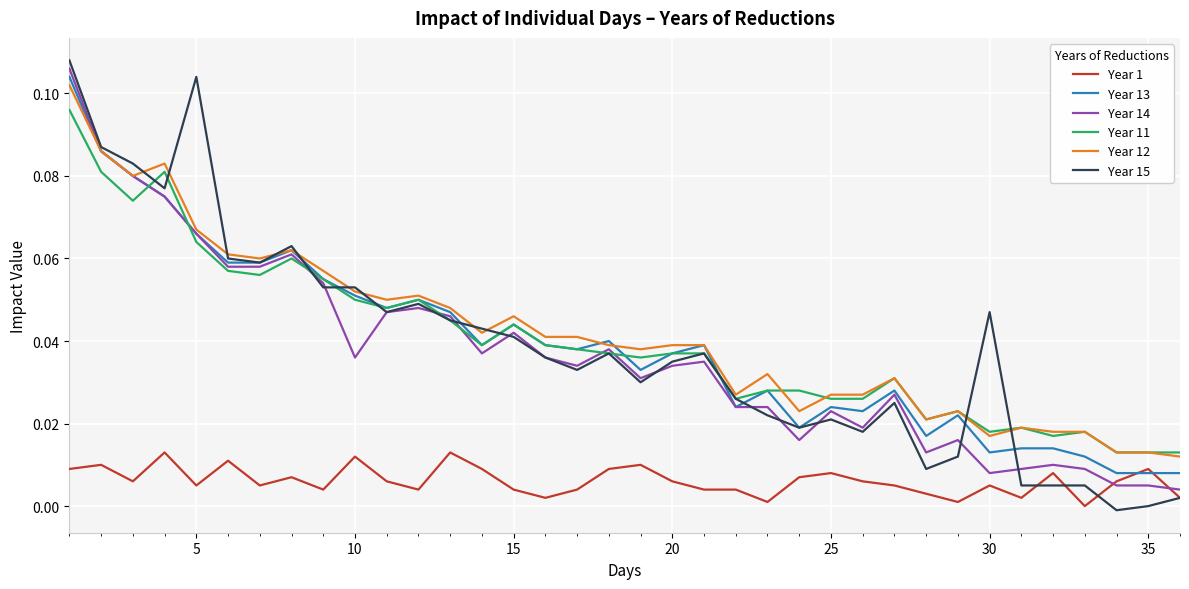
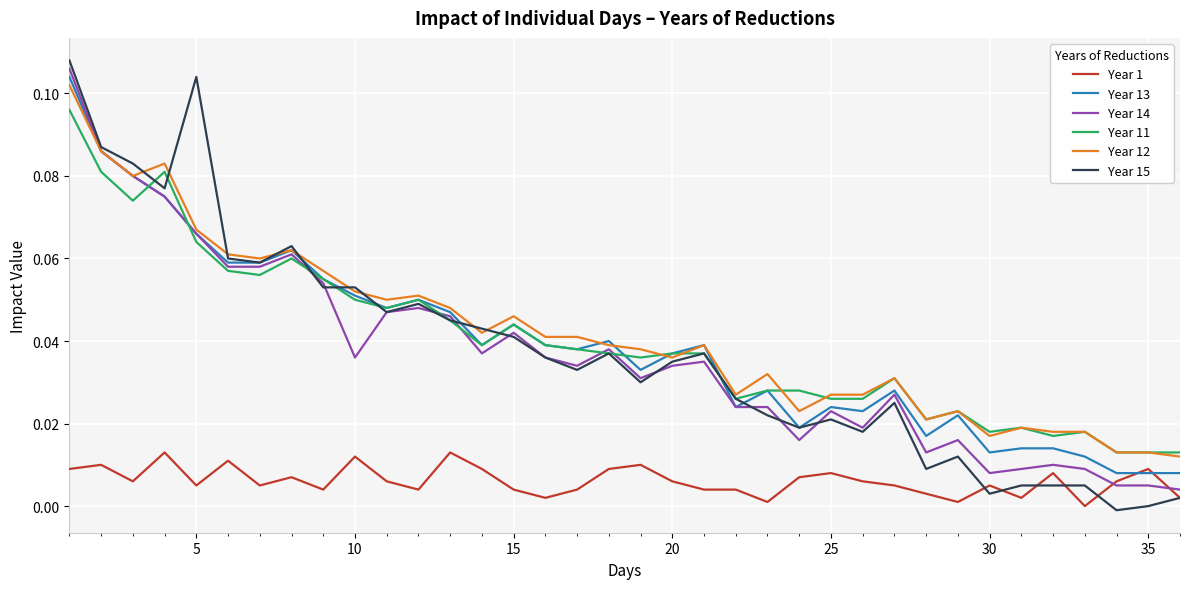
  {
    "Year 1": {
      "5": 0.005,
      "10": 0.012,
      "15": 0.004,
      "20": 0.006,
      "25": 0.008,
      "30": 0.005,
      "35": 0.009
    },
    "Year 13": {
      "10": 0.051,
      "25": 0.024,
      "30": 0.013,
      "35": 0.008
    },
    "Year 14": {
      "10": 0.036,
      "15": 0.042,
      "20": 0.034,
      "25": 0.023,
      "30": 0.008,
      "35": 0.005
    },
    "Year 11": {
      "5": 0.064,
      "10": 0.050,
      "25": 0.026,
      "30": 0.018
    },
    "Year 12": {
      "5": 0.067,
      "10": 0.052,
      "15": 0.046,
-     "20": 0.039,
+     "20": 0.036,
      "25": 0.027,
      "30": 0.017
    },
    "Year 15": {
      "5": 0.104,
      "10": 0.053,
      "15": 0.041,
      "20": 0.035,
      "25": 0.021,
-     "30": 0.047,
+     "30": 0.003,
      "35": 0.000
    }
  }
